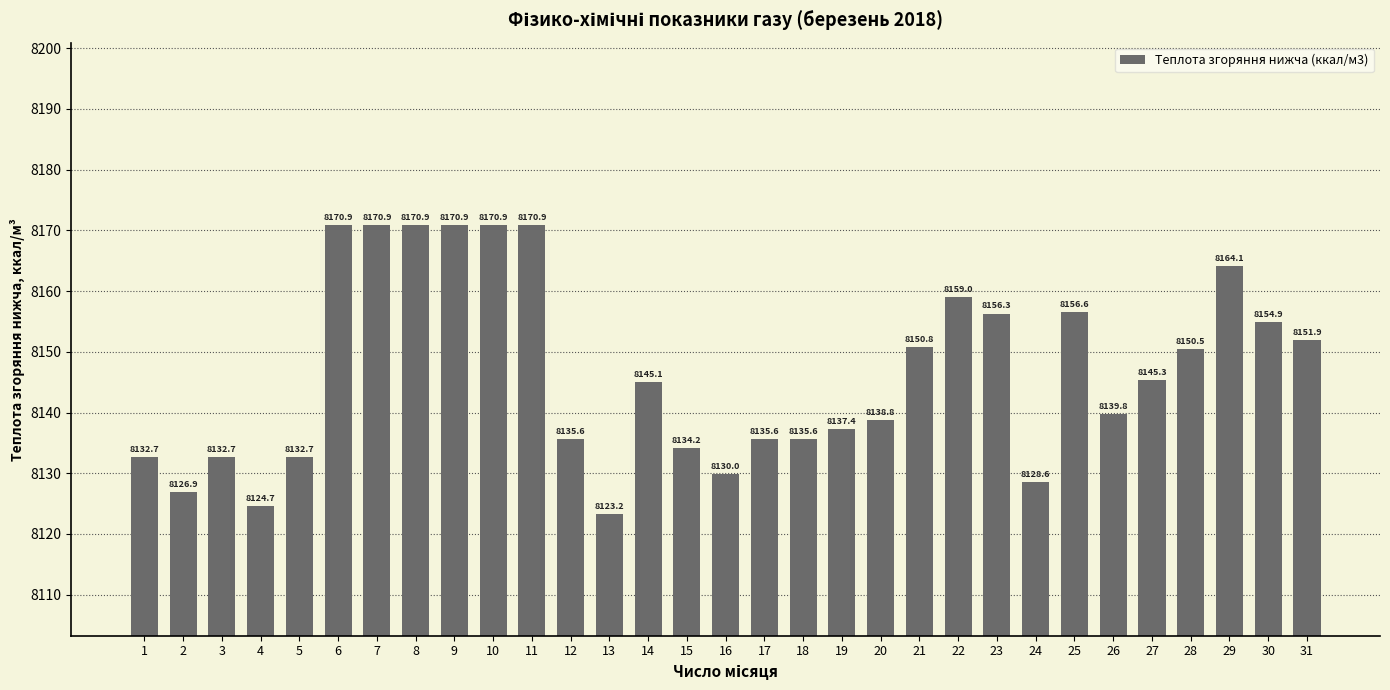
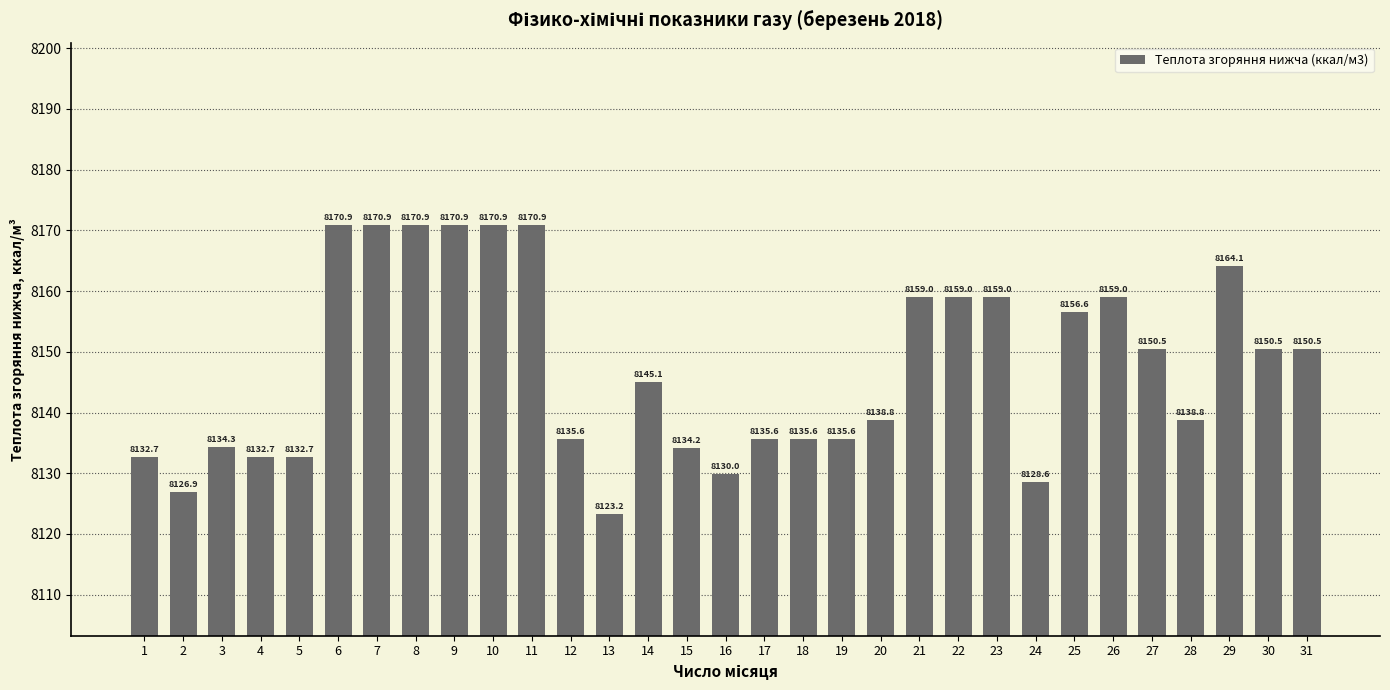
  {
    "1": 8132.7,
    "2": 8126.9,
-   "3": 8132.7,
-   "4": 8124.7,
+   "3": 8134.3,
+   "4": 8132.7,
    "5": 8132.7,
    "6": 8170.9,
    "7": 8170.9,
    "8": 8170.9,
    "9": 8170.9,
    "10": 8170.9,
    "11": 8170.9,
    "12": 8135.6,
    "13": 8123.2,
    "14": 8145.1,
    "15": 8134.2,
    "16": 8130.0,
    "17": 8135.6,
    "18": 8135.6,
-   "19": 8137.4,
+   "19": 8135.6,
    "20": 8138.8,
-   "21": 8150.8,
+   "21": 8159.0,
    "22": 8159.0,
-   "23": 8156.3,
+   "23": 8159.0,
    "24": 8128.6,
    "25": 8156.6,
-   "26": 8139.8,
-   "27": 8145.3,
-   "28": 8150.5,
+   "26": 8159.0,
+   "27": 8150.5,
+   "28": 8138.8,
    "29": 8164.1,
-   "30": 8154.9,
-   "31": 8151.9
+   "30": 8150.5,
+   "31": 8150.5
  }
